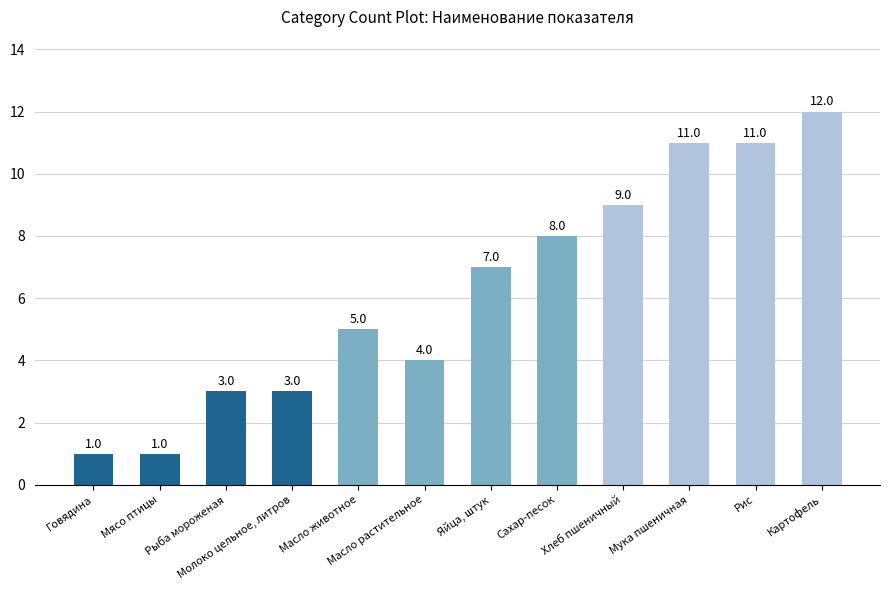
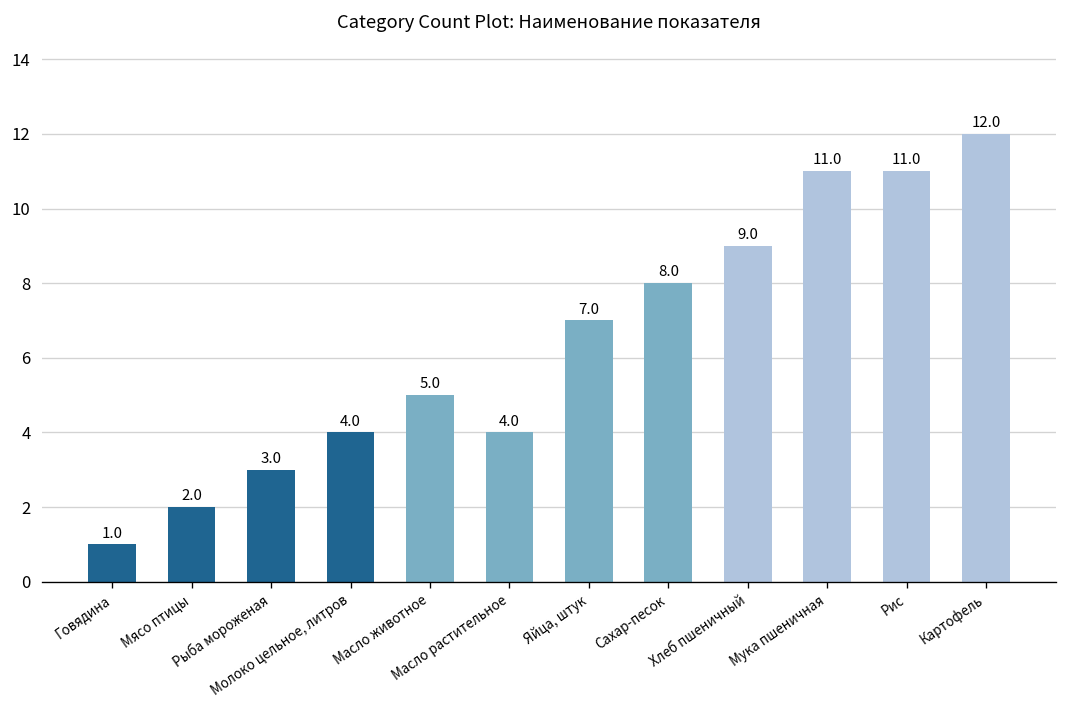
  {
    "Говядина": 1.0,
-   "Мясо птицы": 1.0,
+   "Мясо птицы": 2.0,
    "Рыба мороженая": 3.0,
-   "Молоко цельное, литров": 3.0,
+   "Молоко цельное, литров": 4.0,
    "Масло животное": 5.0,
    "Масло растительное": 4.0,
    "Яйца, штук": 7.0,
    "Сахар-песок": 8.0,
    "Хлеб пшеничный": 9.0,
    "Мука пшеничная": 11.0,
    "Рис": 11.0,
    "Картофель": 12.0
  }
